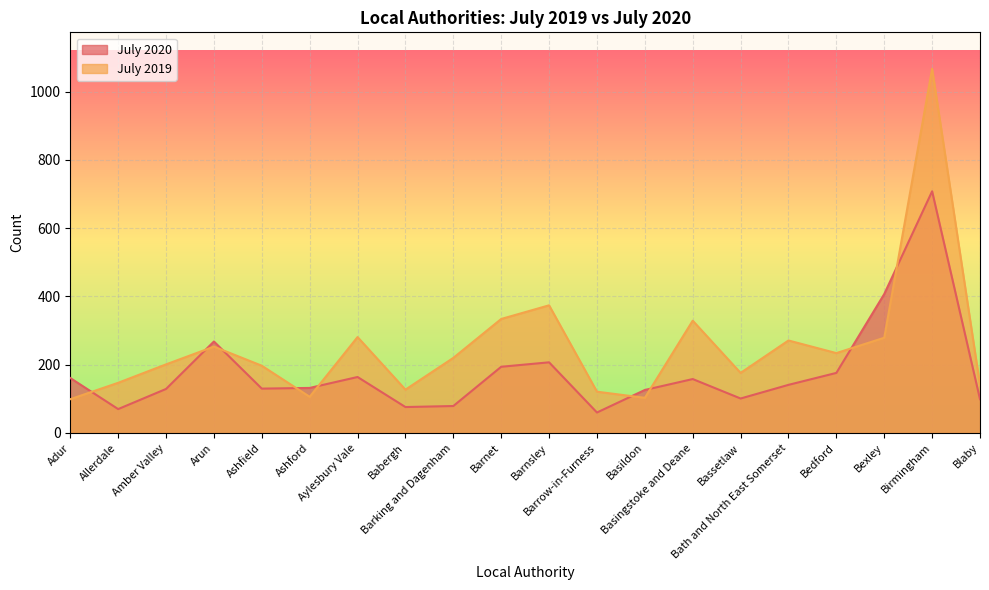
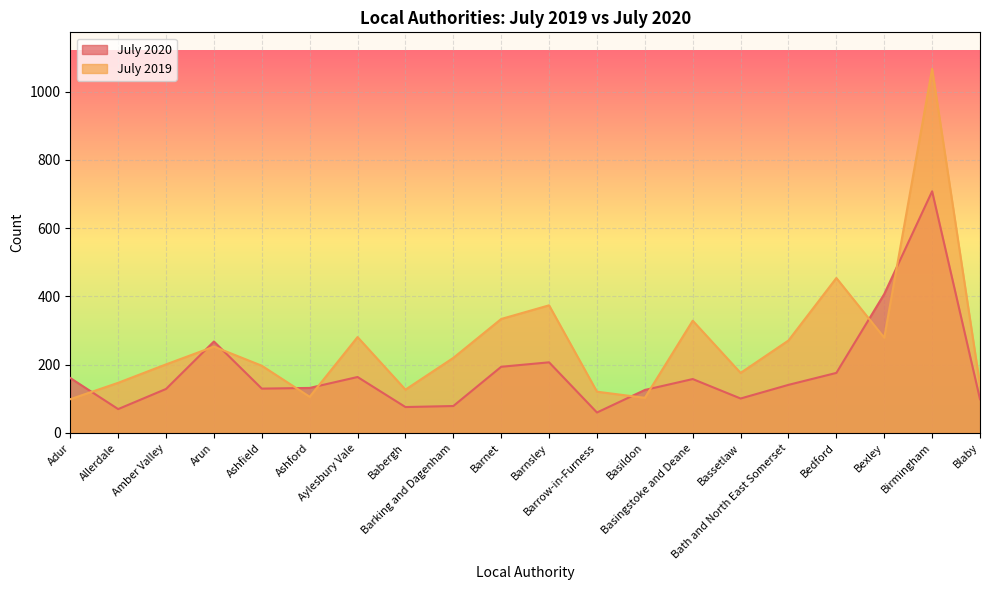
  {
    "July 2020": {
      "Adur": 160,
      "Allerdale": 70,
      "Amber Valley": 130,
      "Arun": 270,
      "Ashfield": 130,
      "Ashford": 130,
      "Aylesbury Vale": 160,
      "Babergh": 80,
      "Barking and Dagenham": 80,
      "Barnet": 190,
      "Barnsley": 210,
      "Barrow-in-Furness": 60,
      "Basildon": 130,
      "Basingstoke and Deane": 160,
      "Bassetlaw": 100,
      "Bath and North East Somerset": 140,
      "Bedford": 180,
      "Bexley": 410,
      "Birmingham": 710,
      "Blaby": 100
    },
    "July 2019": {
      "Adur": 100,
      "Allerdale": 150,
      "Amber Valley": 200,
      "Arun": 250,
      "Ashfield": 200,
      "Ashford": 110,
      "Aylesbury Vale": 280,
      "Babergh": 130,
      "Barking and Dagenham": 220,
      "Barnet": 330,
      "Barnsley": 370,
      "Barrow-in-Furness": 120,
      "Basildon": 100,
      "Basingstoke and Deane": 330,
      "Bassetlaw": 180,
      "Bath and North East Somerset": 270,
-     "Bedford": 230,
+     "Bedford": 450,
      "Bexley": 280,
      "Birmingham": 1070,
      "Blaby": 140
    }
  }
